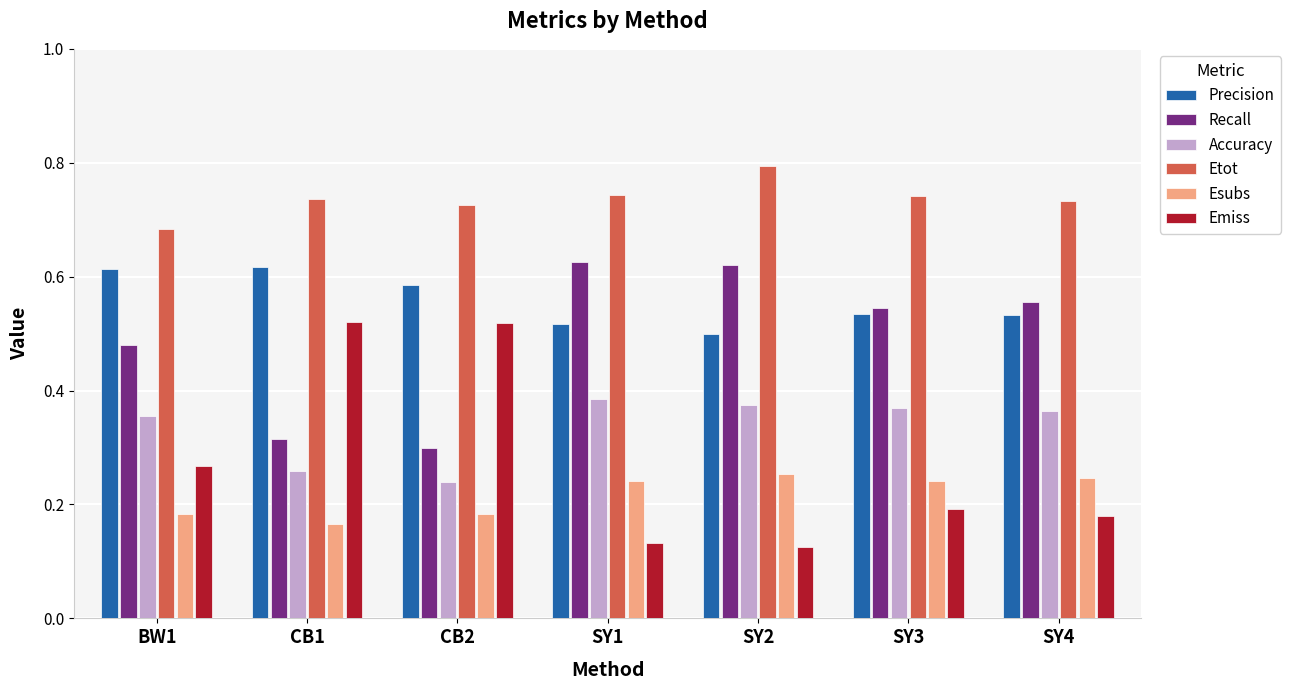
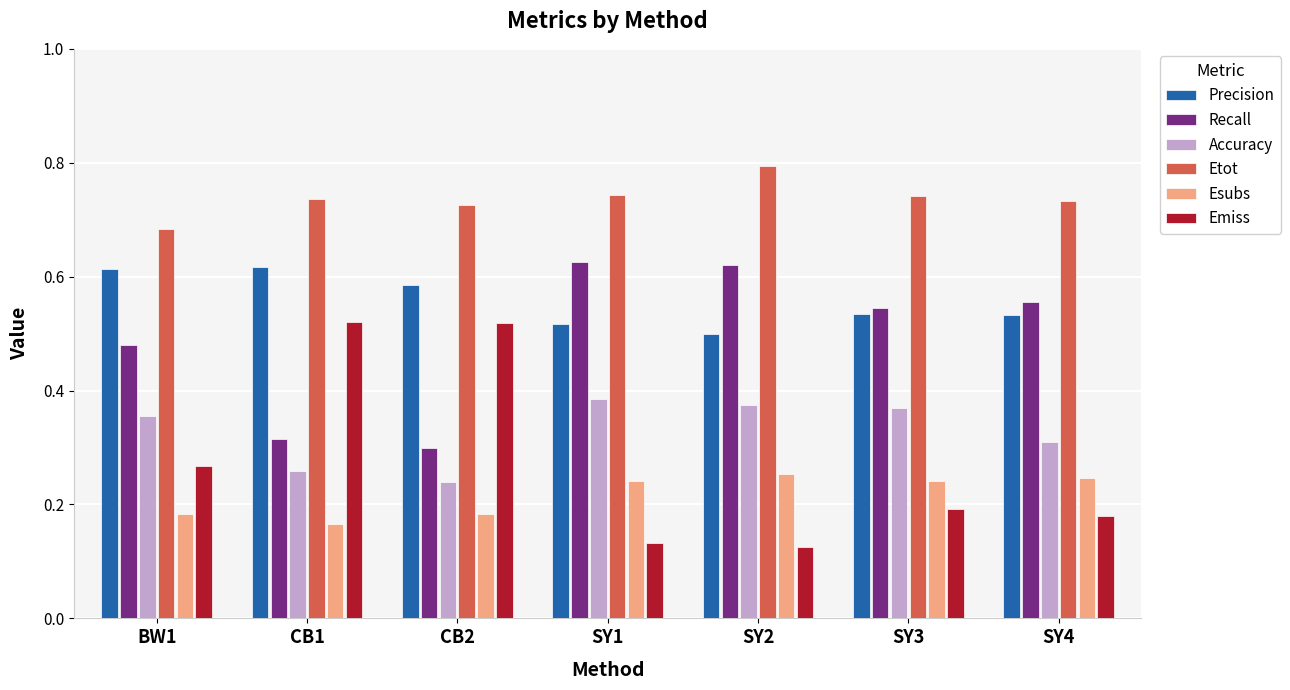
  {
    "Precision": {
      "BW1": 0.61,
      "CB1": 0.62,
      "CB2": 0.59,
      "SY1": 0.52,
      "SY2": 0.50,
      "SY3": 0.54,
      "SY4": 0.53
    },
    "Recall": {
      "BW1": 0.48,
      "CB1": 0.32,
      "CB2": 0.30,
      "SY1": 0.63,
      "SY2": 0.62,
      "SY3": 0.55,
      "SY4": 0.56
    },
    "Accuracy": {
      "BW1": 0.36,
      "CB1": 0.26,
      "CB2": 0.24,
      "SY1": 0.39,
      "SY2": 0.38,
      "SY3": 0.37,
-     "SY4": 0.36
+     "SY4": 0.31
    },
    "Etot": {
      "BW1": 0.68,
      "CB1": 0.74,
      "CB2": 0.73,
      "SY1": 0.74,
      "SY2": 0.80,
      "SY3": 0.74,
      "SY4": 0.73
    },
    "Esubs": {
      "BW1": 0.18,
      "CB1": 0.17,
      "CB2": 0.18,
      "SY1": 0.24,
      "SY2": 0.25,
      "SY3": 0.24,
      "SY4": 0.25
    },
    "Emiss": {
      "BW1": 0.27,
      "CB1": 0.52,
      "CB2": 0.52,
      "SY1": 0.13,
      "SY2": 0.13,
      "SY3": 0.19,
      "SY4": 0.18
    }
  }
